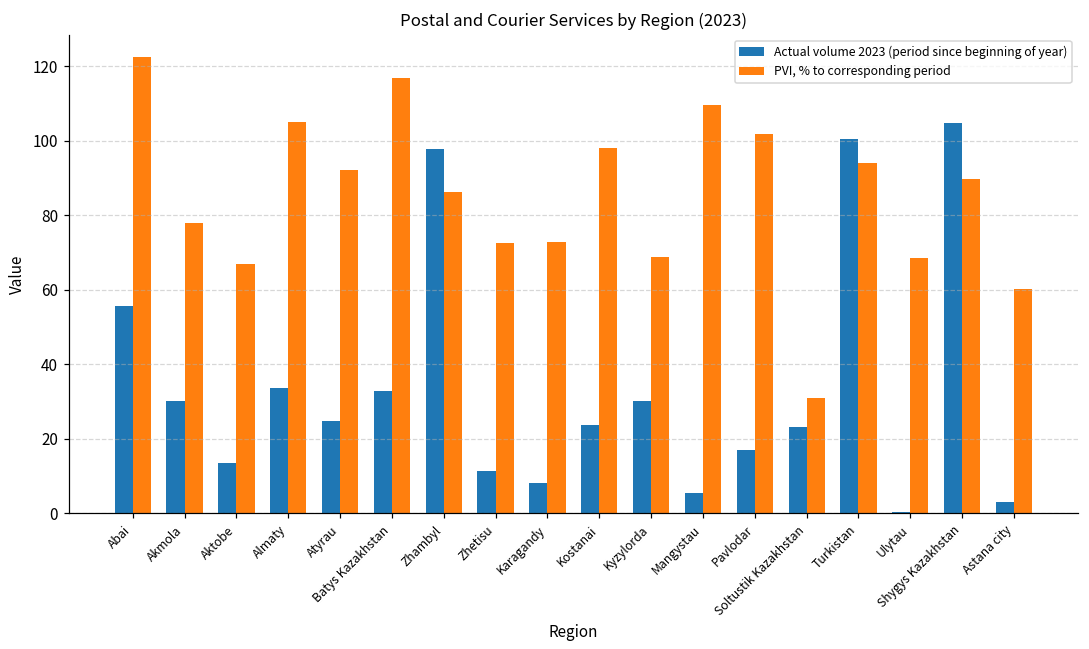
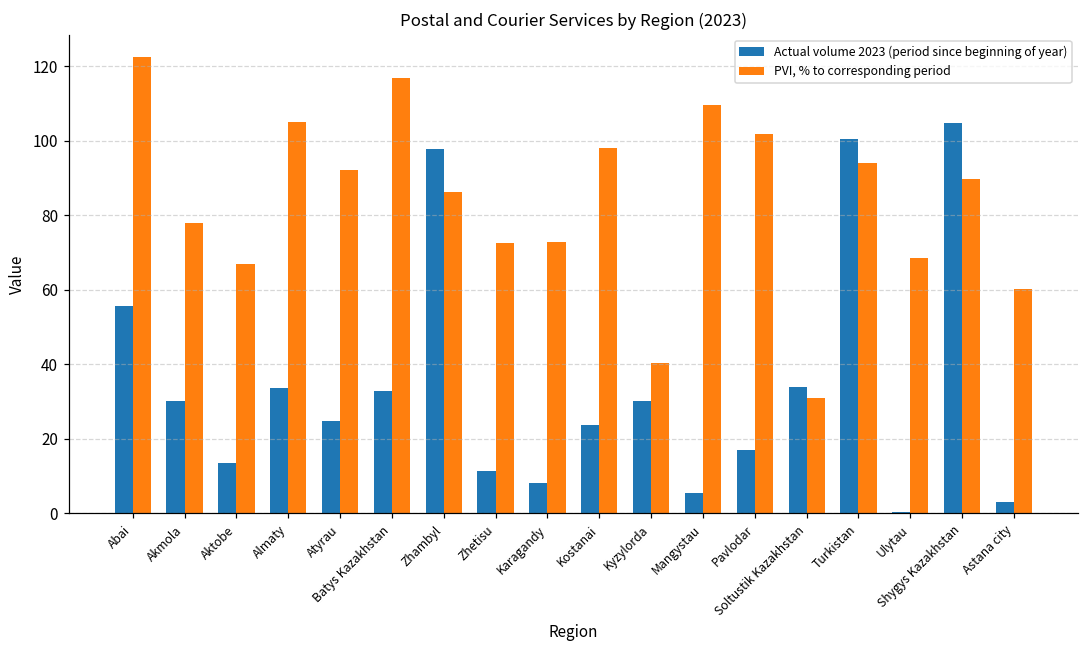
  {
    "Actual volume 2023 (period since beginning of year)": {
      "Abai": 56,
      "Akmola": 30,
      "Aktobe": 14,
      "Almaty": 34,
      "Atyrau": 25,
      "Batys Kazakhstan": 33,
      "Zhambyl": 98,
      "Zhetisu": 11,
      "Karagandy": 8,
      "Kostanai": 24,
      "Kyzylorda": 30,
      "Mangystau": 6,
      "Pavlodar": 17,
-     "Soltustik Kazakhstan": 23,
+     "Soltustik Kazakhstan": 34,
      "Turkistan": 100,
      "Shygys Kazakhstan": 105,
      "Astana city": 3
    },
    "PVI, % to corresponding period": {
      "Abai": 122,
      "Akmola": 78,
      "Aktobe": 67,
      "Almaty": 105,
      "Atyrau": 92,
      "Batys Kazakhstan": 117,
      "Zhambyl": 86,
      "Zhetisu": 73,
      "Karagandy": 73,
      "Kostanai": 98,
-     "Kyzylorda": 69,
+     "Kyzylorda": 40,
      "Mangystau": 110,
      "Pavlodar": 102,
      "Soltustik Kazakhstan": 31,
      "Turkistan": 94,
      "Ulytau": 68,
      "Shygys Kazakhstan": 90,
      "Astana city": 60
    }
  }
